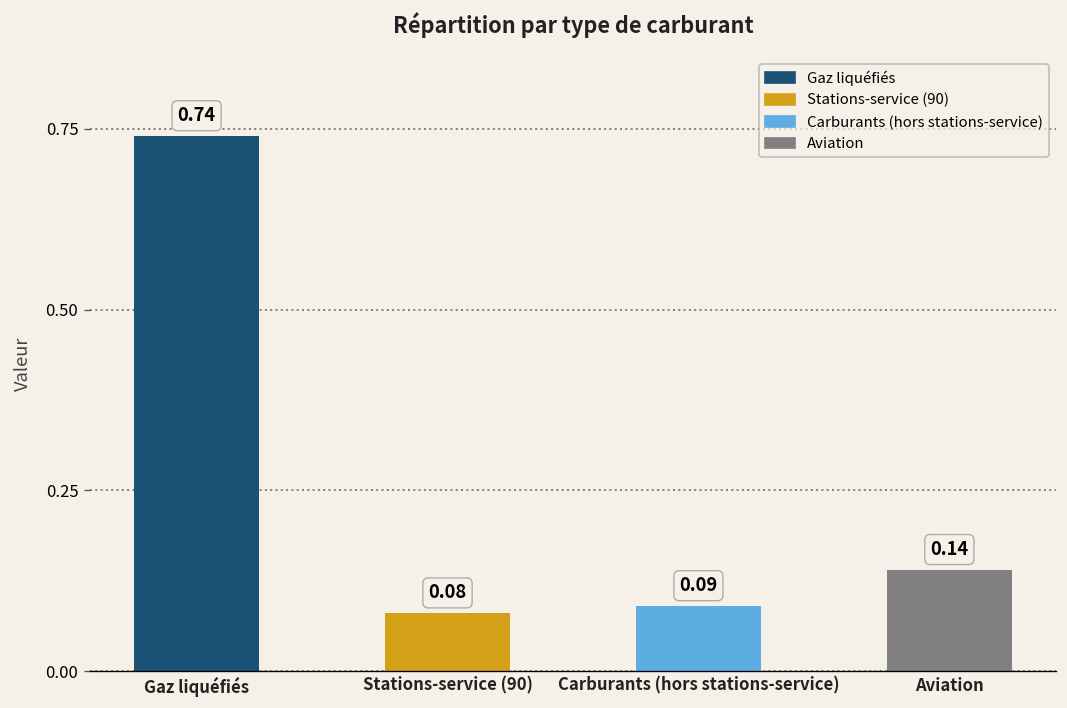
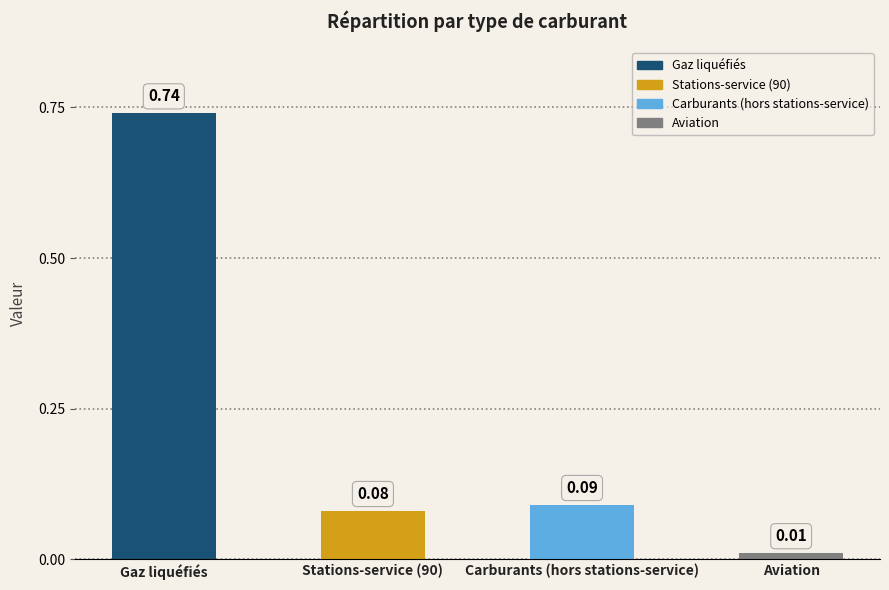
  {
-   "Aviation": 0.14
+   "Aviation": 0.01
  }
